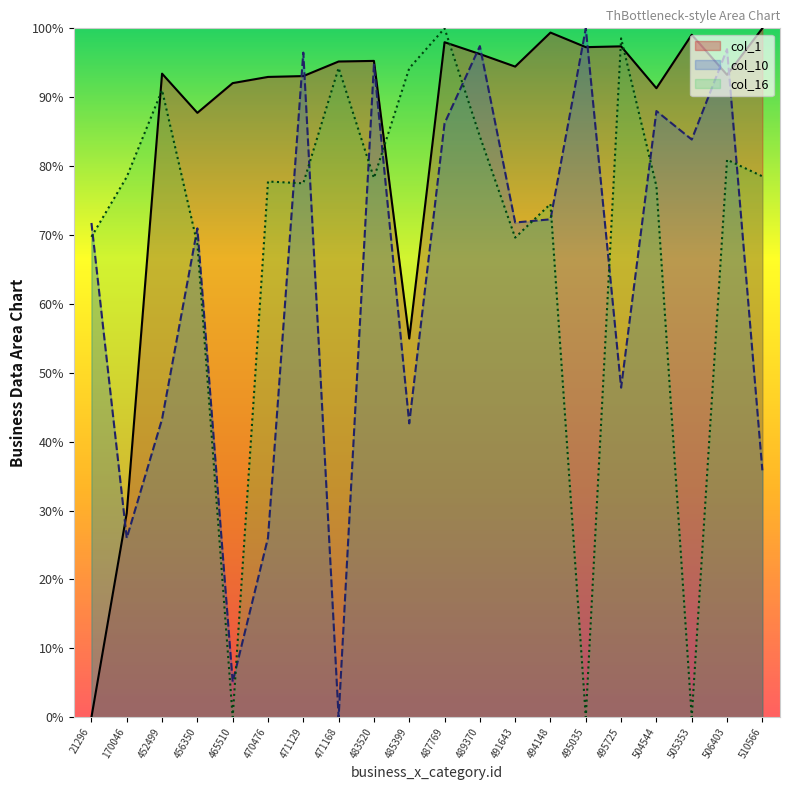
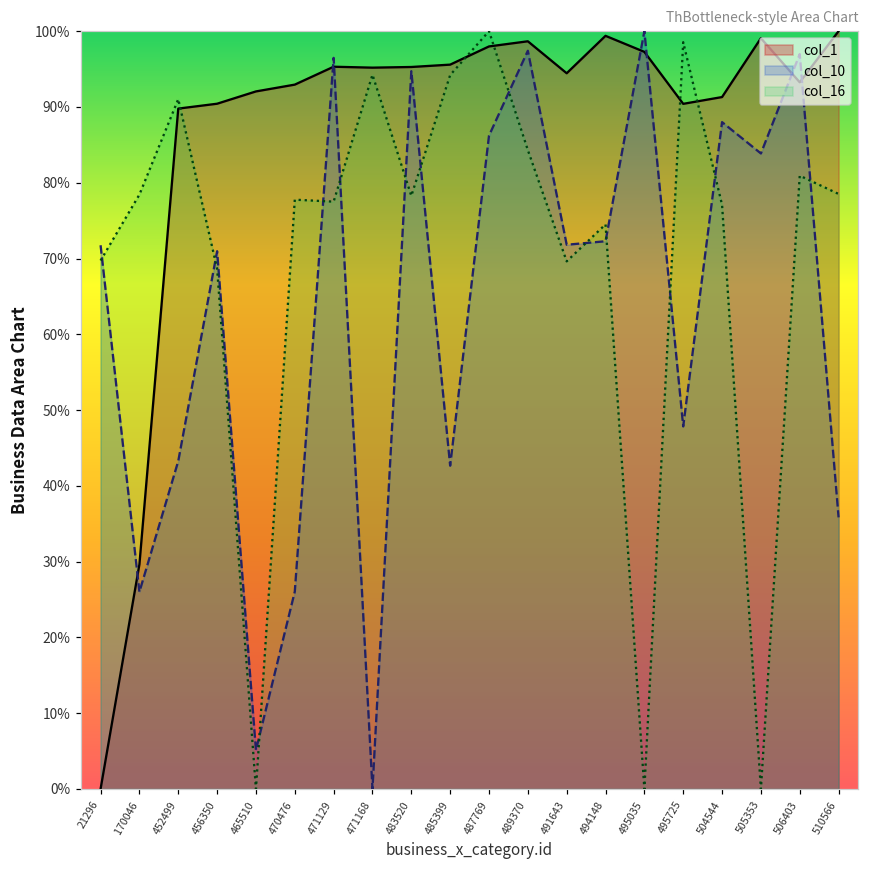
  {
    "col_1": {
      "21296": "0%",
      "170046": "30%",
-     "452499": "93%",
-     "456350": "88%",
+     "452499": "90%",
+     "456350": "90%",
      "465510": "92%",
      "470476": "93%",
-     "471129": "93%",
+     "471129": "95%",
      "471168": "95%",
      "483520": "95%",
-     "485399": "55%",
+     "485399": "96%",
      "487769": "98%",
-     "489370": "96%",
+     "489370": "99%",
      "491643": "94%",
      "494148": "99%",
      "495035": "97%",
-     "495725": "97%",
+     "495725": "90%",
      "504544": "91%",
      "510566": "100%"
    }
  }
